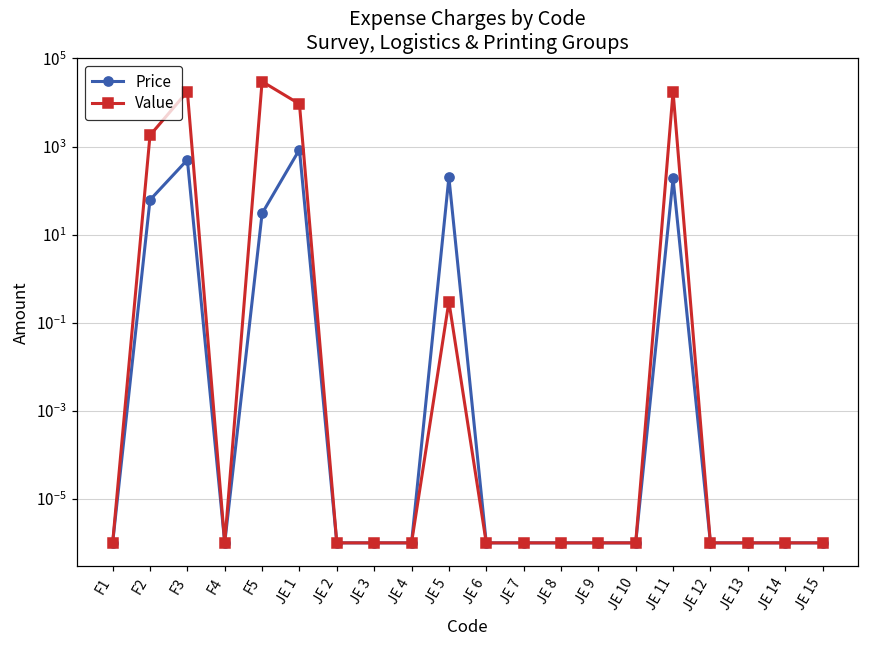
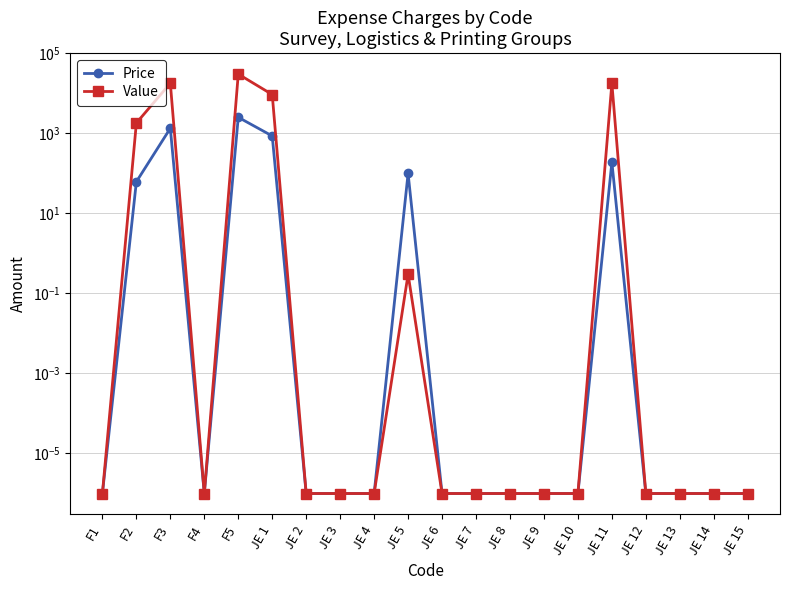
  {
    "Price": {
      "F2": 60,
-     "F3": 500,
-     "F5": 30,
+     "F3": 1300,
+     "F5": 3000,
      "JE 1": 900,
-     "JE 5": 200,
+     "JE 5": 100,
      "JE 11": 200
    },
    "Value": {
      "F2": 2000,
      "F3": 20000,
      "F5": 30000,
      "JE 1": 9000,
      "JE 5": 0.3,
      "JE 11": 20000
    }
  }
